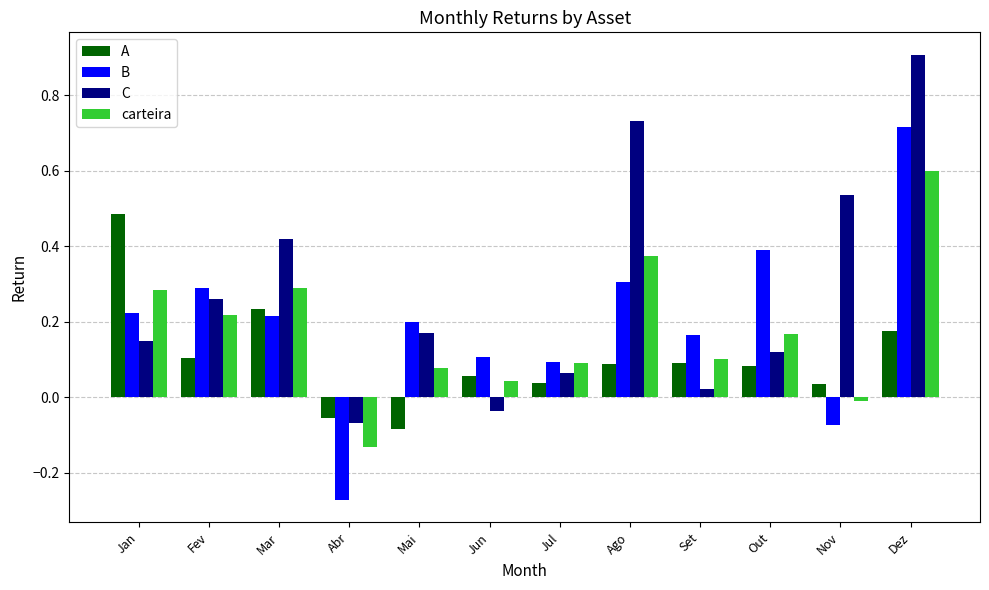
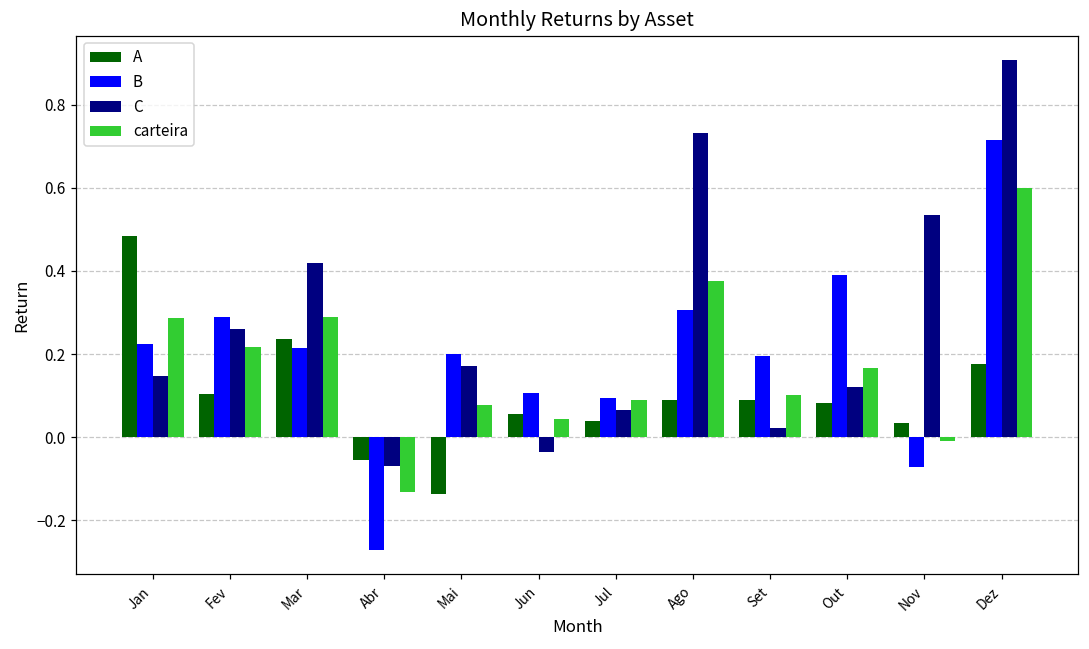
  {
    "A": {
      "Jan": 0.49,
      "Fev": 0.10,
      "Mar": 0.24,
      "Abr": -0.06,
-     "Mai": -0.09,
+     "Mai": -0.14,
      "Jun": 0.06,
      "Jul": 0.04,
      "Ago": 0.09,
      "Set": 0.09,
      "Out": 0.08,
      "Nov": 0.04,
      "Dez": 0.18
    },
    "B": {
      "Jan": 0.22,
      "Fev": 0.29,
      "Mar": 0.22,
      "Abr": -0.27,
      "Mai": 0.20,
      "Jun": 0.11,
      "Jul": 0.09,
      "Ago": 0.31,
-     "Set": 0.17,
+     "Set": 0.20,
      "Out": 0.39,
      "Nov": -0.07,
      "Dez": 0.72
    },
    "C": {
      "Jan": 0.15,
      "Fev": 0.26,
      "Mar": 0.42,
      "Abr": -0.07,
      "Mai": 0.17,
      "Jun": -0.04,
      "Jul": 0.07,
      "Ago": 0.73,
      "Set": 0.02,
      "Out": 0.12,
      "Nov": 0.54,
      "Dez": 0.91
    },
    "carteira": {
      "Jan": 0.29,
      "Fev": 0.22,
      "Mar": 0.29,
      "Abr": -0.13,
      "Mai": 0.08,
      "Jun": 0.04,
      "Jul": 0.09,
      "Ago": 0.38,
      "Set": 0.10,
      "Out": 0.17,
      "Nov": -0.01,
      "Dez": 0.60
    }
  }
